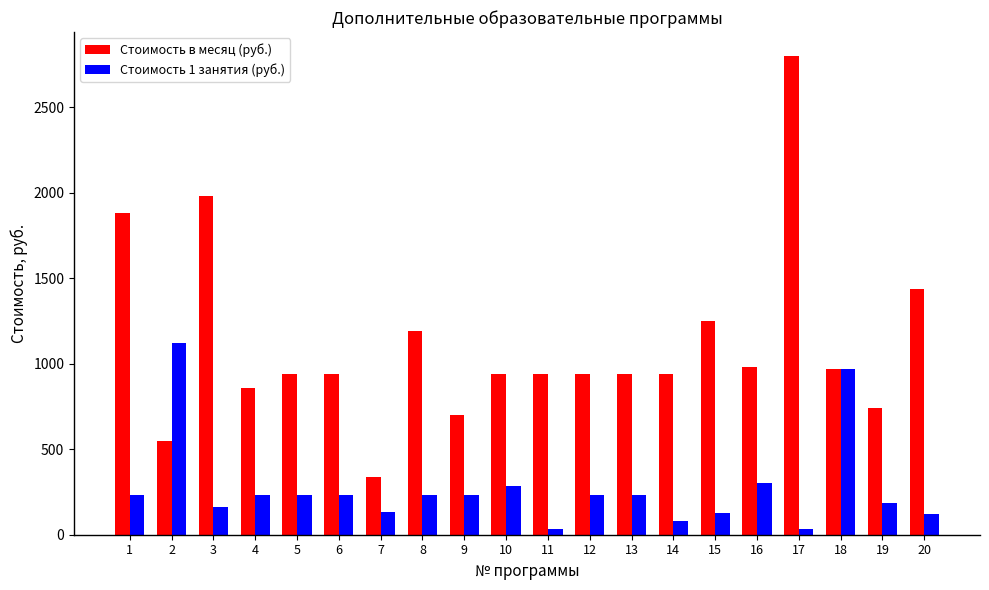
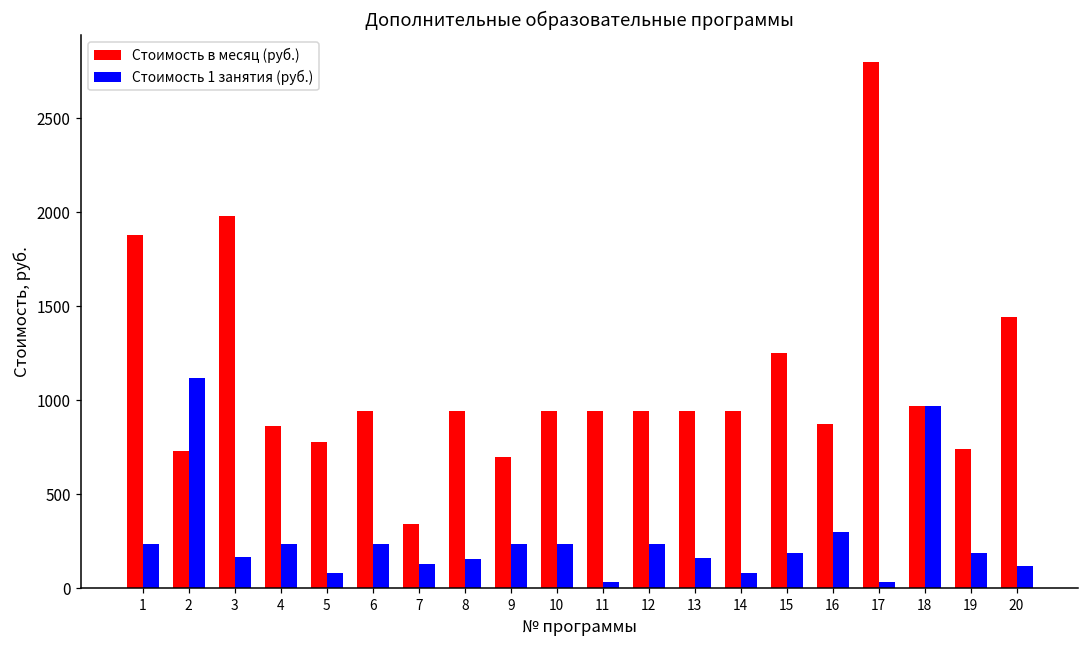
  {
    "Стоимость в месяц (руб.)": {
      "1": 1880,
-     "2": 550,
+     "2": 730,
      "3": 1980,
      "4": 860,
-     "5": 940,
+     "5": 780,
      "6": 940,
      "7": 340,
-     "8": 1190,
+     "8": 940,
      "9": 700,
      "10": 940,
      "11": 940,
      "12": 940,
      "13": 940,
      "14": 940,
      "15": 1250,
-     "16": 980,
+     "16": 870,
      "17": 2800,
      "18": 970,
      "19": 740,
      "20": 1440
    },
    "Стоимость 1 занятия (руб.)": {
      "1": 240,
      "2": 1120,
      "3": 170,
      "4": 240,
-     "5": 240,
+     "5": 80,
      "6": 240,
      "7": 130,
-     "8": 240,
+     "8": 160,
      "9": 240,
-     "10": 290,
+     "10": 240,
      "11": 30,
      "12": 240,
-     "13": 240,
+     "13": 160,
      "14": 80,
-     "15": 130,
+     "15": 190,
      "16": 300,
      "17": 30,
      "18": 970,
      "19": 190,
      "20": 120
    }
  }
